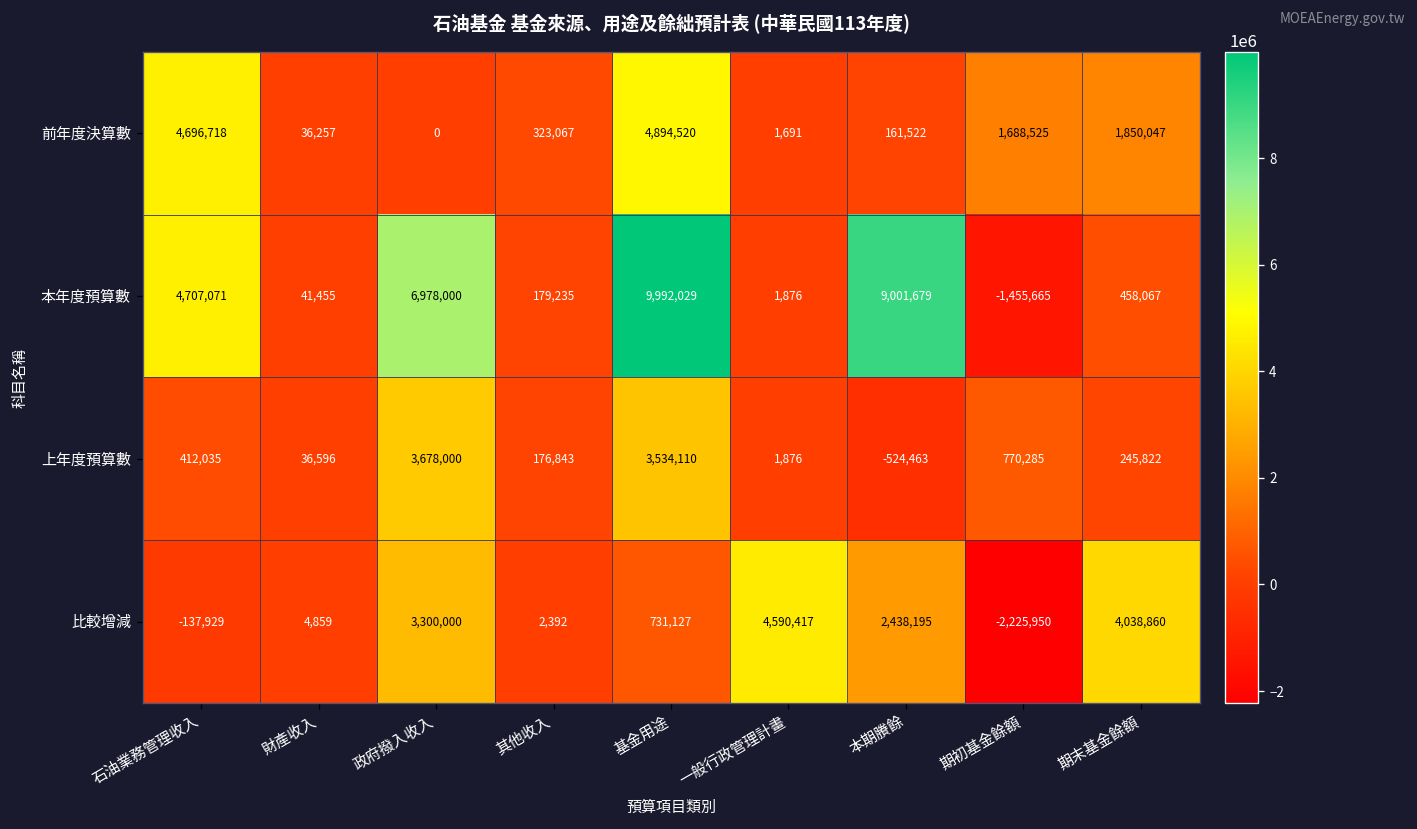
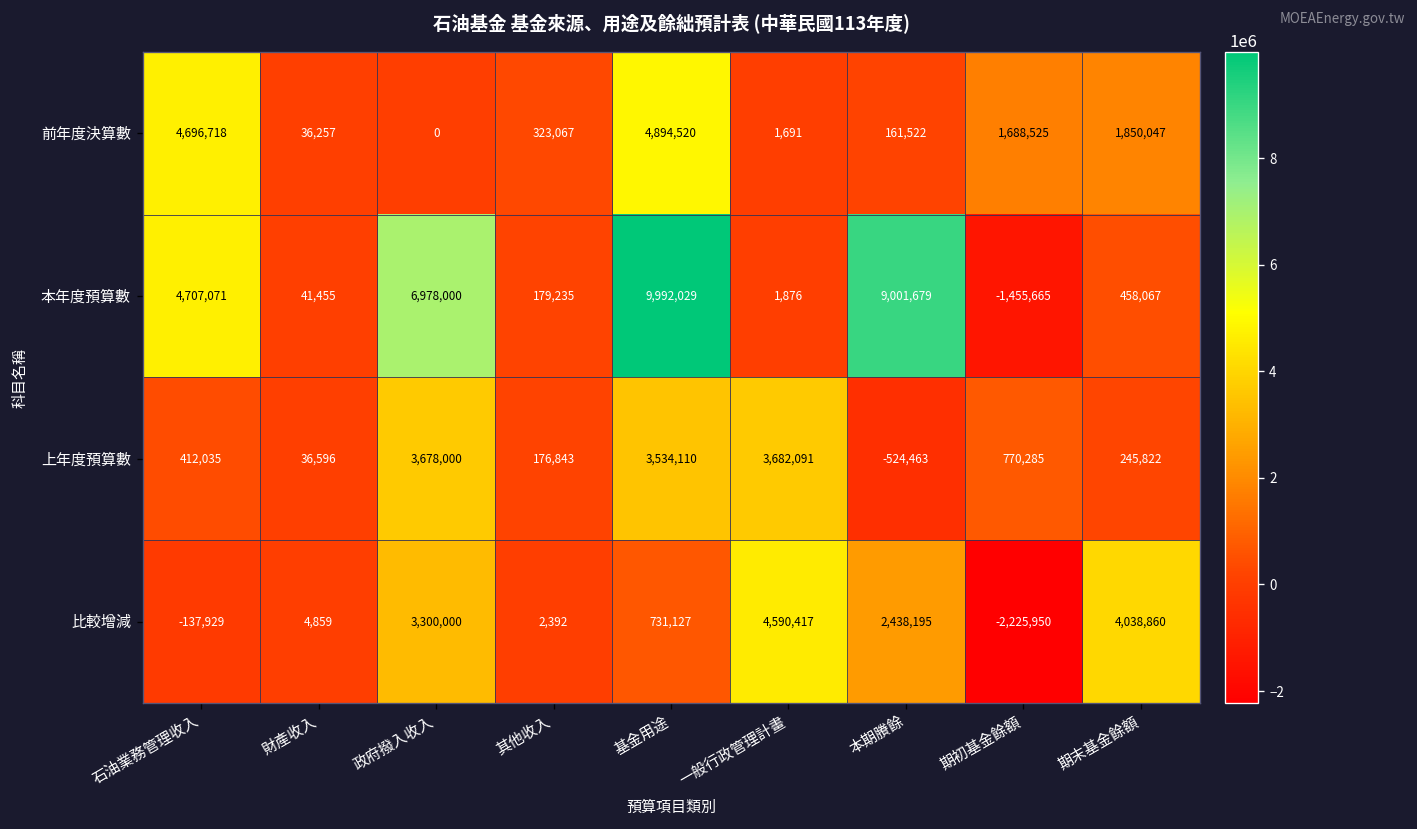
  {
    "前年度決算數": {
      "石油業務管理收入": "4,696,718",
      "財產收入": "36,257",
      "政府撥入收入": "0",
      "其他收入": "323,067",
      "基金用途": "4,894,520",
      "一般行政管理計畫": "1,691",
      "本期賸餘": "161,522",
      "期初基金餘額": "1,688,525",
      "期末基金餘額": "1,850,047"
    },
    "本年度預算數": {
      "石油業務管理收入": "4,707,071",
      "財產收入": "41,455",
      "政府撥入收入": "6,978,000",
      "其他收入": "179,235",
      "基金用途": "9,992,029",
      "一般行政管理計畫": "1,876",
      "本期賸餘": "9,001,679",
      "期初基金餘額": "-1,455,665",
      "期末基金餘額": "458,067"
    },
    "上年度預算數": {
      "石油業務管理收入": "412,035",
      "財產收入": "36,596",
      "政府撥入收入": "3,678,000",
      "其他收入": "176,843",
      "基金用途": "3,534,110",
-     "一般行政管理計畫": "1,876",
+     "一般行政管理計畫": "3,682,091",
      "本期賸餘": "-524,463",
      "期初基金餘額": "770,285",
      "期末基金餘額": "245,822"
    },
    "比較增減": {
      "石油業務管理收入": "-137,929",
      "財產收入": "4,859",
      "政府撥入收入": "3,300,000",
      "其他收入": "2,392",
      "基金用途": "731,127",
      "一般行政管理計畫": "4,590,417",
      "本期賸餘": "2,438,195",
      "期初基金餘額": "-2,225,950",
      "期末基金餘額": "4,038,860"
    }
  }
